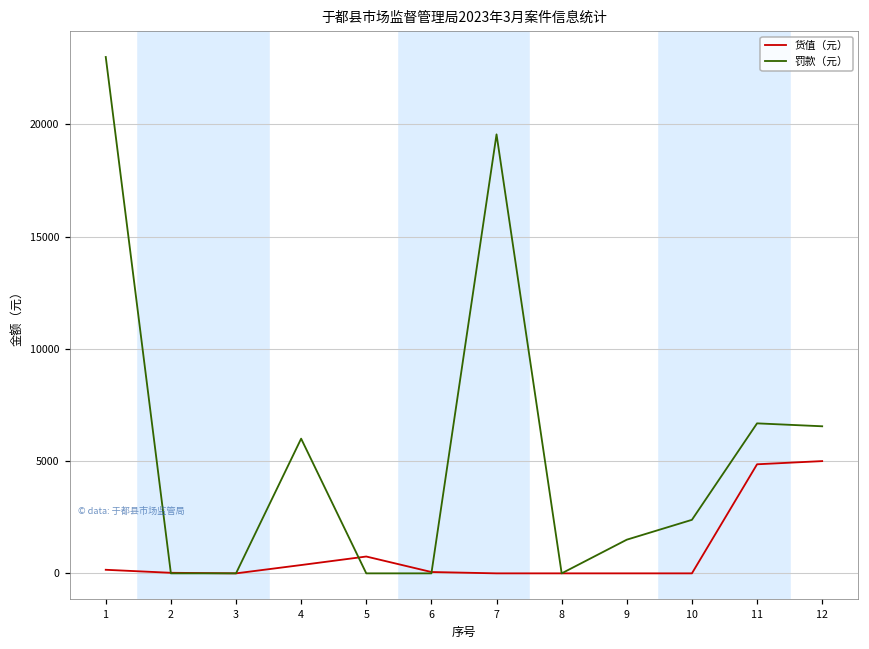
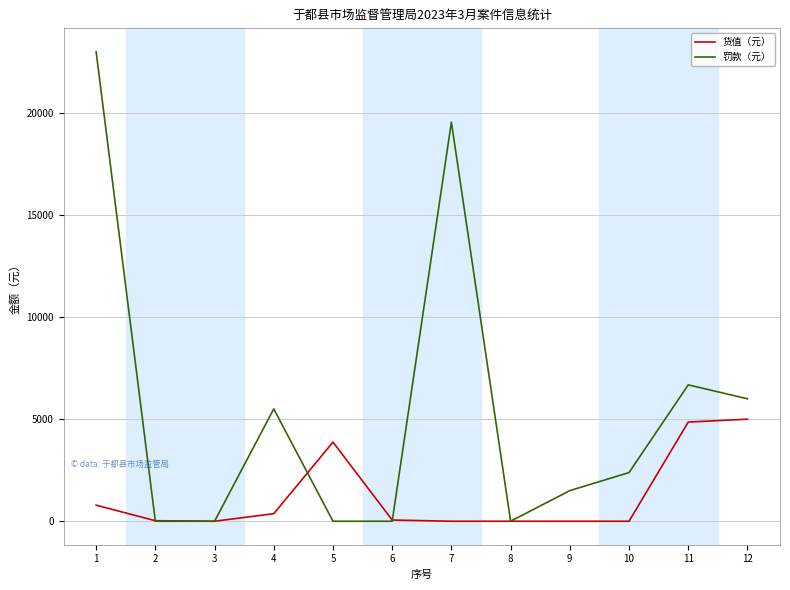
  {
    "货值（元）": {
-     "1": 200,
+     "1": 800,
      "4": 400,
-     "5": 800,
+     "5": 3900,
      "7": 0,
      "9": 0,
      "10": 0,
      "11": 4900,
      "12": 5000
    },
    "罚款（元）": {
      "1": 23000,
-     "4": 6000,
+     "4": 5500,
      "5": 0,
      "7": 19600,
      "9": 1500,
      "10": 2400,
      "11": 6700,
-     "12": 6600
+     "12": 6000
    }
  }
